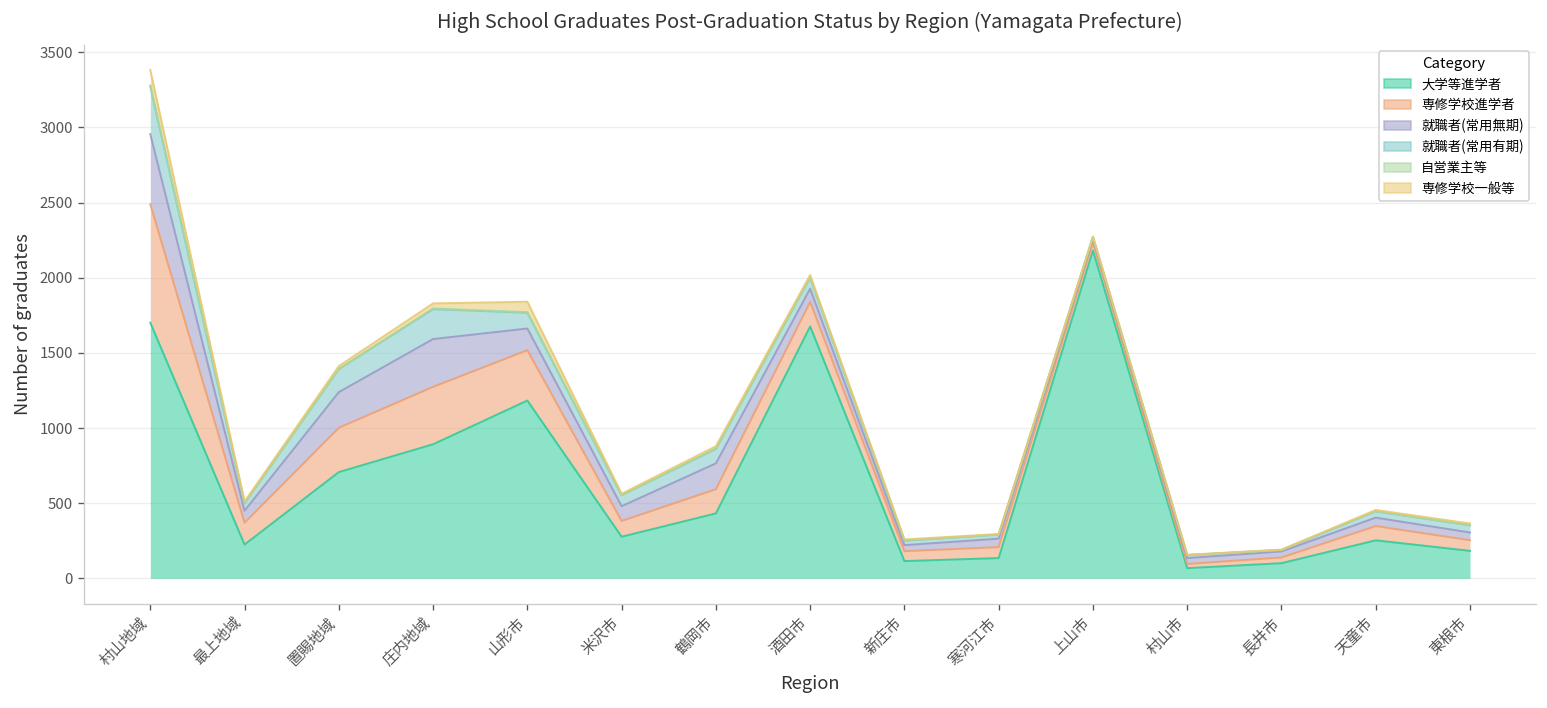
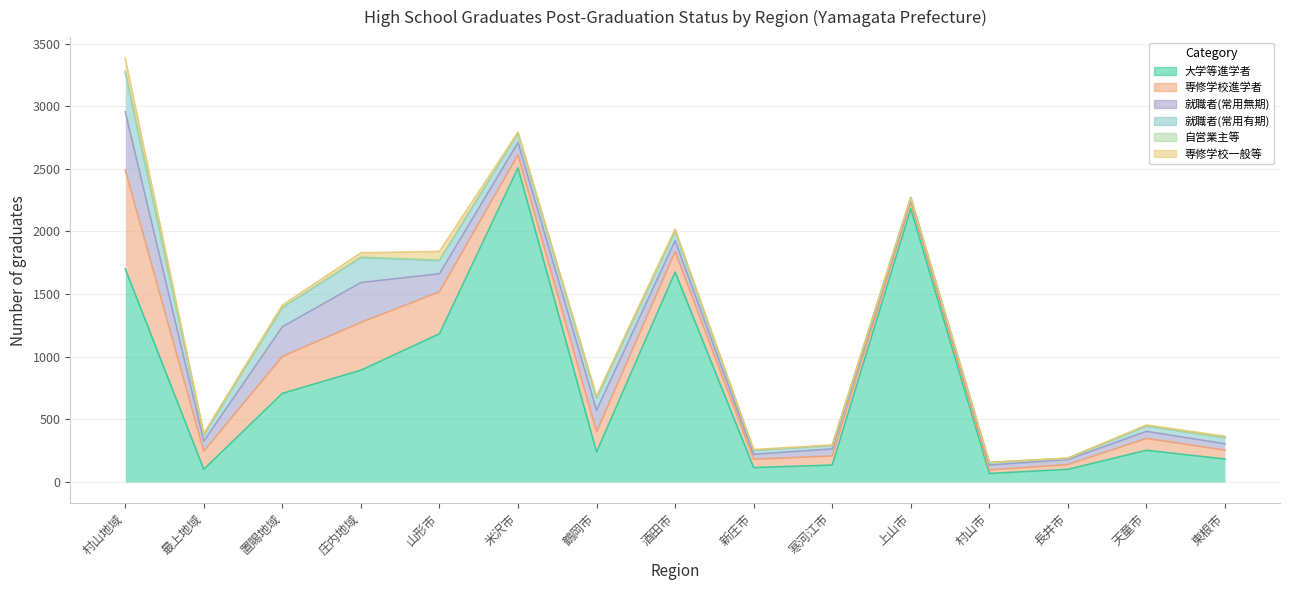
  {
    "大学等進学者": {
      "村山地域": 1700,
-     "最上地域": 230,
+     "最上地域": 100,
      "置賜地域": 710,
      "庄内地域": 890,
      "山形市": 1180,
-     "米沢市": 280,
-     "鶴岡市": 430,
+     "米沢市": 2510,
+     "鶴岡市": 240,
      "酒田市": 1680,
      "新庄市": 120,
      "寒河江市": 140,
      "上山市": 2180,
      "村山市": 70,
      "長井市": 100,
      "天童市": 250,
      "東根市": 180
    }
  }
